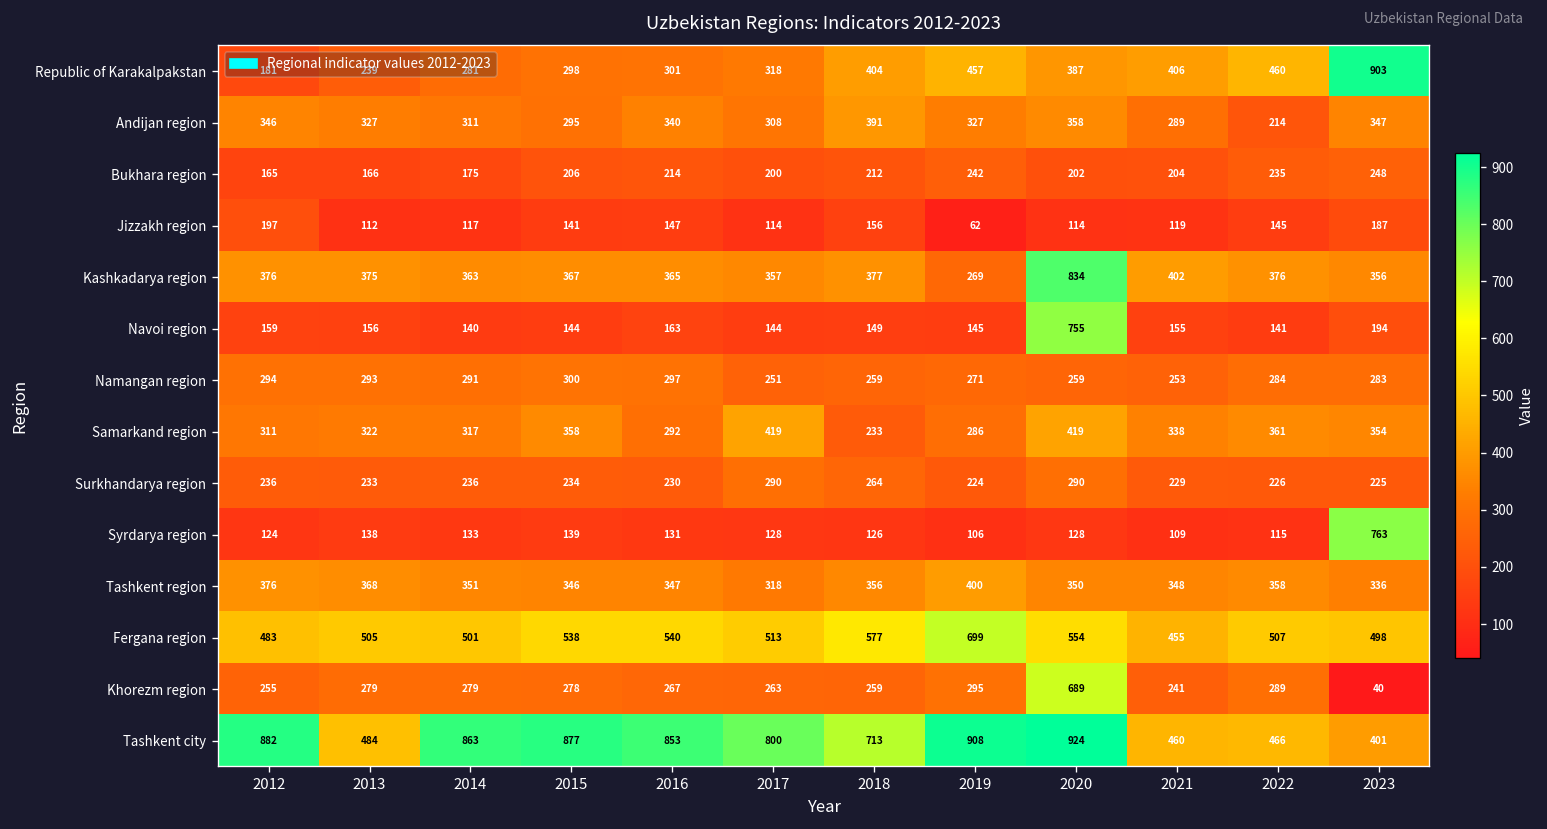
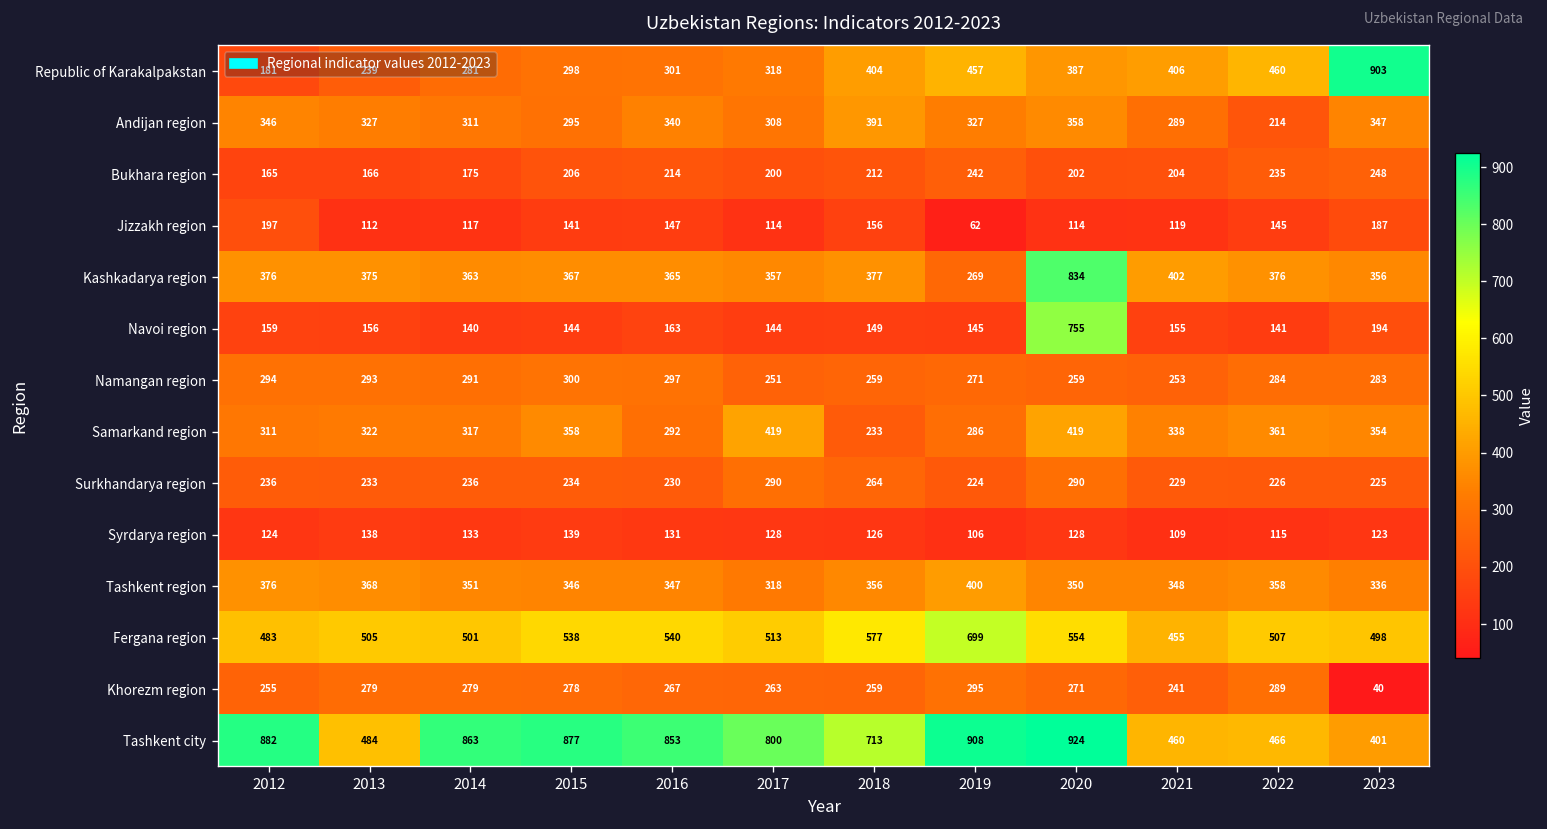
  {
    "Republic of Karakalpakstan": {
      "2015": 298,
      "2016": 301,
      "2017": 318,
      "2018": 404,
      "2019": 457,
      "2020": 387,
      "2021": 406,
      "2022": 460,
      "2023": 903
    },
    "Andijan region": {
      "2012": 346,
      "2013": 327,
      "2014": 311,
      "2015": 295,
      "2016": 340,
      "2017": 308,
      "2018": 391,
      "2019": 327,
      "2020": 358,
      "2021": 289,
      "2022": 214,
      "2023": 347
    },
    "Bukhara region": {
      "2012": 165,
      "2013": 166,
      "2014": 175,
      "2015": 206,
      "2016": 214,
      "2017": 200,
      "2018": 212,
      "2019": 242,
      "2020": 202,
      "2021": 204,
      "2022": 235,
      "2023": 248
    },
    "Jizzakh region": {
      "2012": 197,
      "2013": 112,
      "2014": 117,
      "2015": 141,
      "2016": 147,
      "2017": 114,
      "2018": 156,
      "2019": 62,
      "2020": 114,
      "2021": 119,
      "2022": 145,
      "2023": 187
    },
    "Kashkadarya region": {
      "2012": 376,
      "2013": 375,
      "2014": 363,
      "2015": 367,
      "2016": 365,
      "2017": 357,
      "2018": 377,
      "2019": 269,
      "2020": 834,
      "2021": 402,
      "2022": 376,
      "2023": 356
    },
    "Navoi region": {
      "2012": 159,
      "2013": 156,
      "2014": 140,
      "2015": 144,
      "2016": 163,
      "2017": 144,
      "2018": 149,
      "2019": 145,
      "2020": 755,
      "2021": 155,
      "2022": 141,
      "2023": 194
    },
    "Namangan region": {
      "2012": 294,
      "2013": 293,
      "2014": 291,
      "2015": 300,
      "2016": 297,
      "2017": 251,
      "2018": 259,
      "2019": 271,
      "2020": 259,
      "2021": 253,
      "2022": 284,
      "2023": 283
    },
    "Samarkand region": {
      "2012": 311,
      "2013": 322,
      "2014": 317,
      "2015": 358,
      "2016": 292,
      "2017": 419,
      "2018": 233,
      "2019": 286,
      "2020": 419,
      "2021": 338,
      "2022": 361,
      "2023": 354
    },
    "Surkhandarya region": {
      "2012": 236,
      "2013": 233,
      "2014": 236,
      "2015": 234,
      "2016": 230,
      "2017": 290,
      "2018": 264,
      "2019": 224,
      "2020": 290,
      "2021": 229,
      "2022": 226,
      "2023": 225
    },
    "Syrdarya region": {
      "2012": 124,
      "2013": 138,
      "2014": 133,
      "2015": 139,
      "2016": 131,
      "2017": 128,
      "2018": 126,
      "2019": 106,
      "2020": 128,
      "2021": 109,
      "2022": 115,
-     "2023": 763
+     "2023": 123
    },
    "Tashkent region": {
      "2012": 376,
      "2013": 368,
      "2014": 351,
      "2015": 346,
      "2016": 347,
      "2017": 318,
      "2018": 356,
      "2019": 400,
      "2020": 350,
      "2021": 348,
      "2022": 358,
      "2023": 336
    },
    "Fergana region": {
      "2012": 483,
      "2013": 505,
      "2014": 501,
      "2015": 538,
      "2016": 540,
      "2017": 513,
      "2018": 577,
      "2019": 699,
      "2020": 554,
      "2021": 455,
      "2022": 507,
      "2023": 498
    },
    "Khorezm region": {
      "2012": 255,
      "2013": 279,
      "2014": 279,
      "2015": 278,
      "2016": 267,
      "2017": 263,
      "2018": 259,
      "2019": 295,
-     "2020": 689,
+     "2020": 271,
      "2021": 241,
      "2022": 289,
      "2023": 40
    },
    "Tashkent city": {
      "2012": 882,
      "2013": 484,
      "2014": 863,
      "2015": 877,
      "2016": 853,
      "2017": 800,
      "2018": 713,
      "2019": 908,
      "2020": 924,
      "2021": 460,
      "2022": 466,
      "2023": 401
    }
  }
